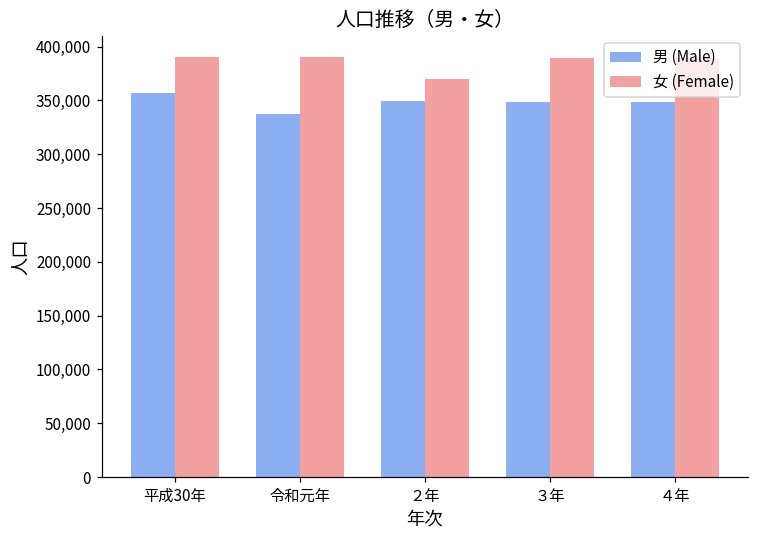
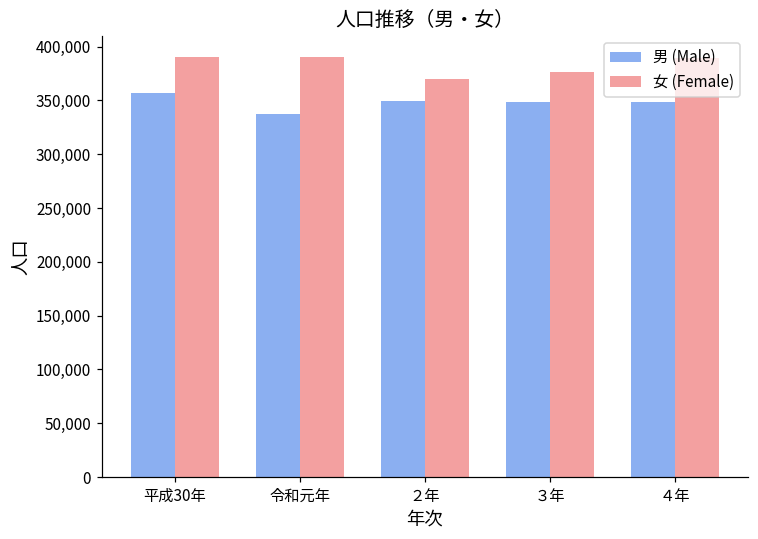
  {
    "男 (Male)": {
      "平成30年": "360,000",
      "令和元年": "340,000",
      "２年": "350,000",
      "３年": "350,000",
      "４年": "350,000"
    },
    "女 (Female)": {
      "平成30年": "390,000",
      "令和元年": "390,000",
      "２年": "370,000",
-     "３年": "390,000"
+     "３年": "380,000"
    }
  }
